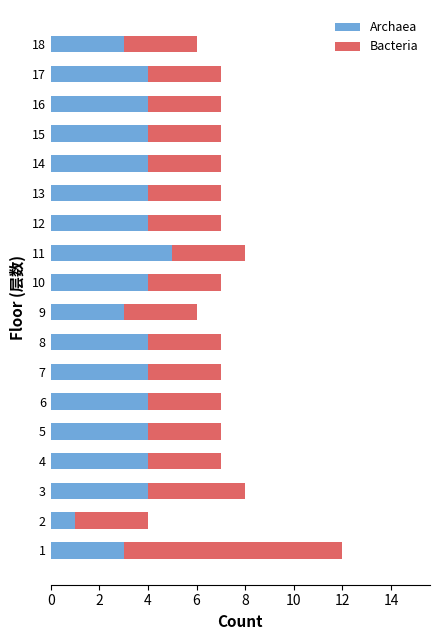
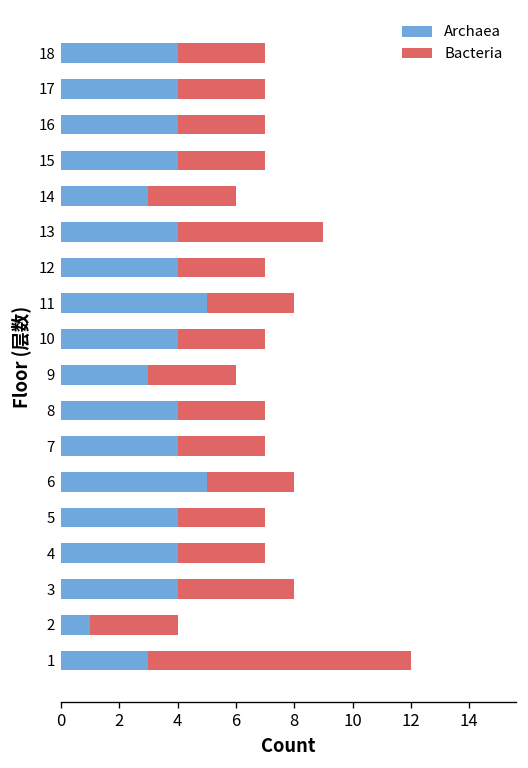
  {
    "Archaea": {
-     "18": 3,
+     "18": 4,
      "17": 4,
      "16": 4,
      "15": 4,
-     "14": 4,
+     "14": 3,
      "13": 4,
      "12": 4,
      "11": 5,
      "10": 4,
      "9": 3,
      "8": 4,
      "7": 4,
-     "6": 4,
+     "6": 5,
      "5": 4,
      "4": 4,
      "3": 4,
      "2": 1,
      "1": 3
    },
    "Bacteria": {
      "18": 3,
      "17": 3,
      "16": 3,
      "15": 3,
      "14": 3,
-     "13": 3,
+     "13": 5,
      "12": 3,
      "11": 3,
      "10": 3,
      "9": 3,
      "8": 3,
      "7": 3,
      "6": 3,
      "5": 3,
      "4": 3,
      "3": 4,
      "2": 3,
      "1": 9
    }
  }
